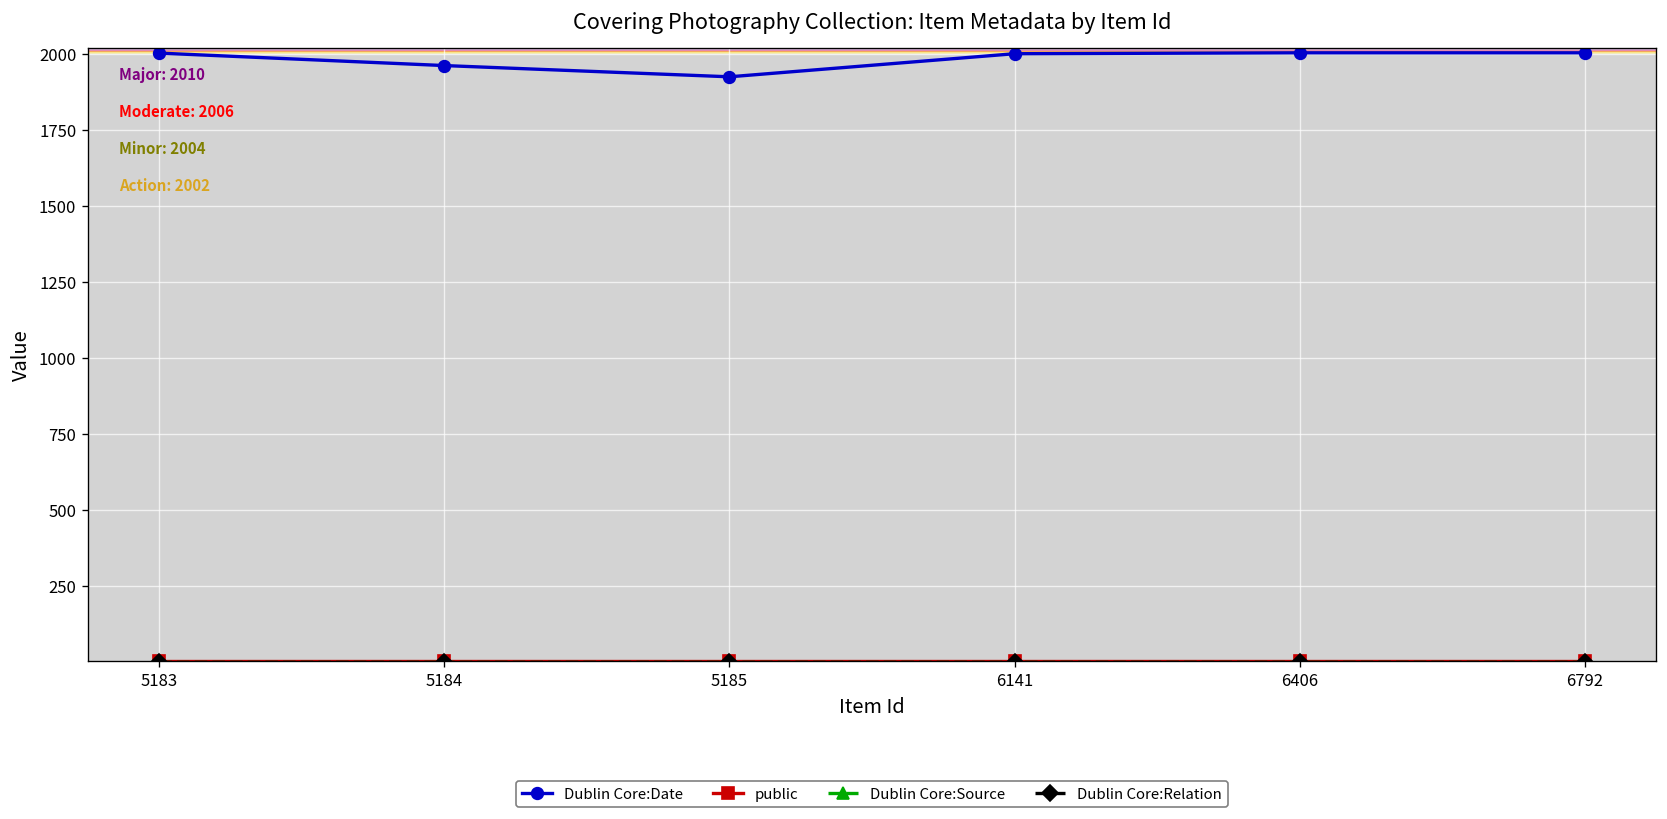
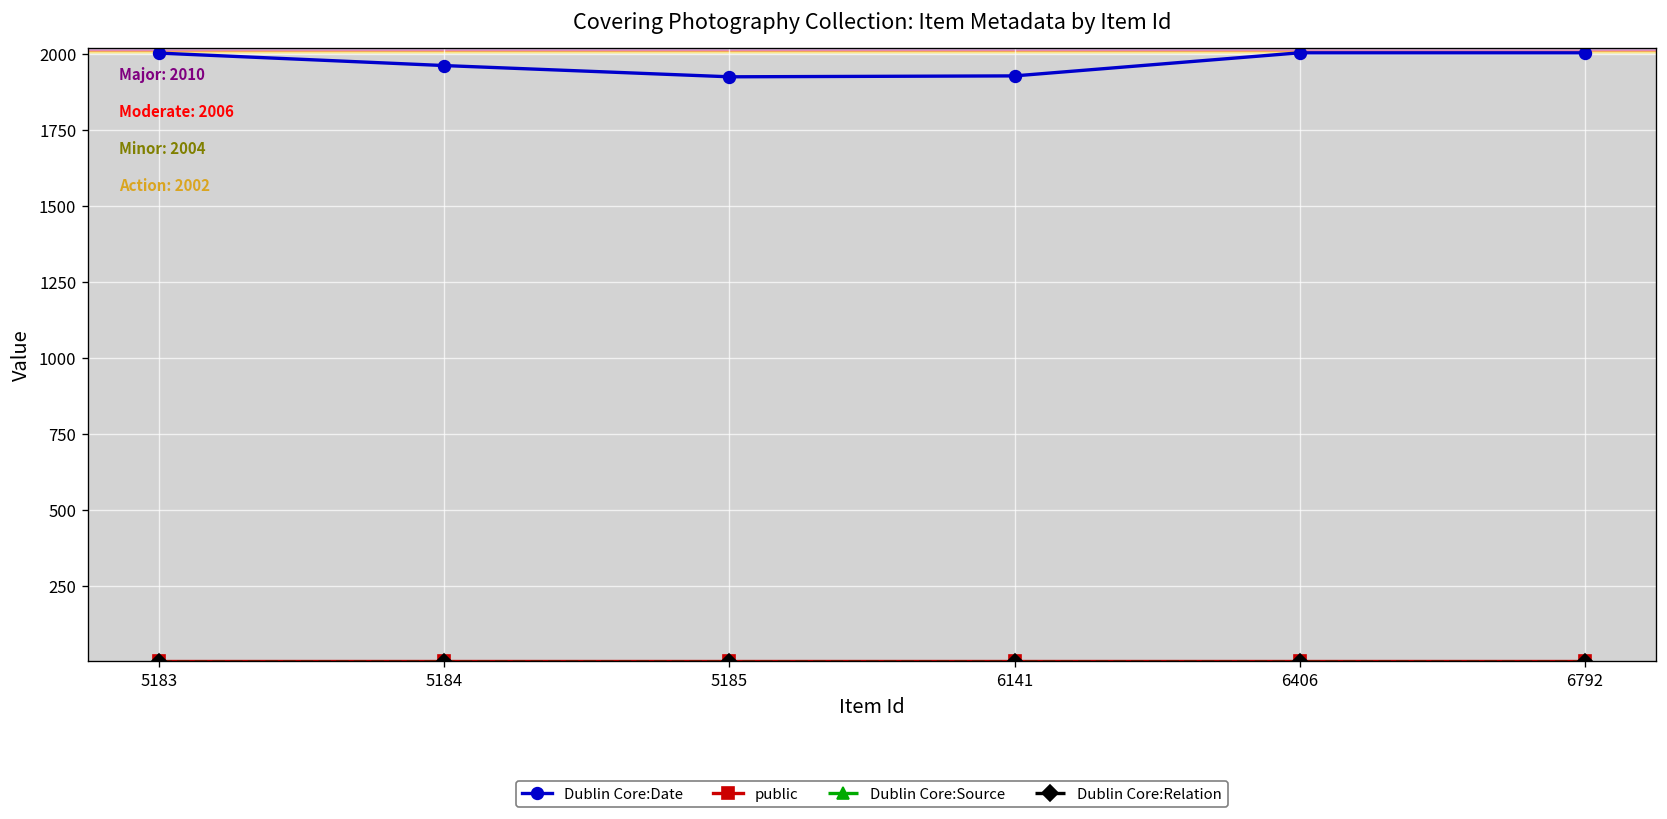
  {
    "Dublin Core:Date": {
      "5184": 1960,
      "5185": 1930,
-     "6141": 2000,
+     "6141": 1930,
      "6406": 2000,
      "6792": 2000
    },
    "Dublin Core:Relation": {
      "5183": 0,
      "5184": 0,
      "5185": 0,
      "6141": 0,
      "6406": 0,
      "6792": 0
    }
  }
